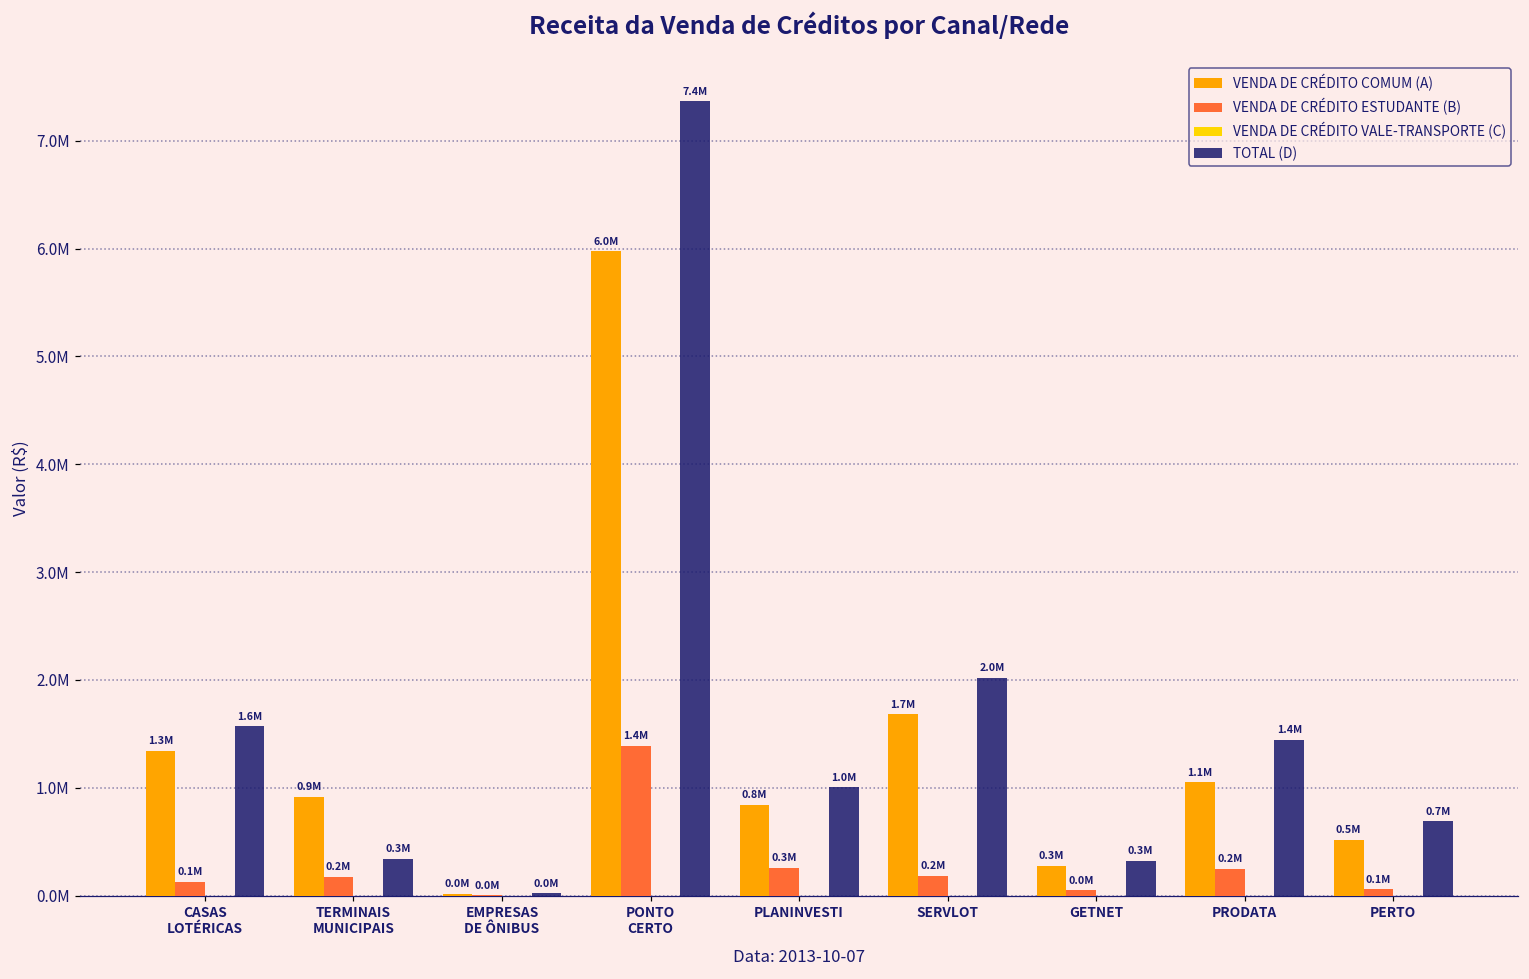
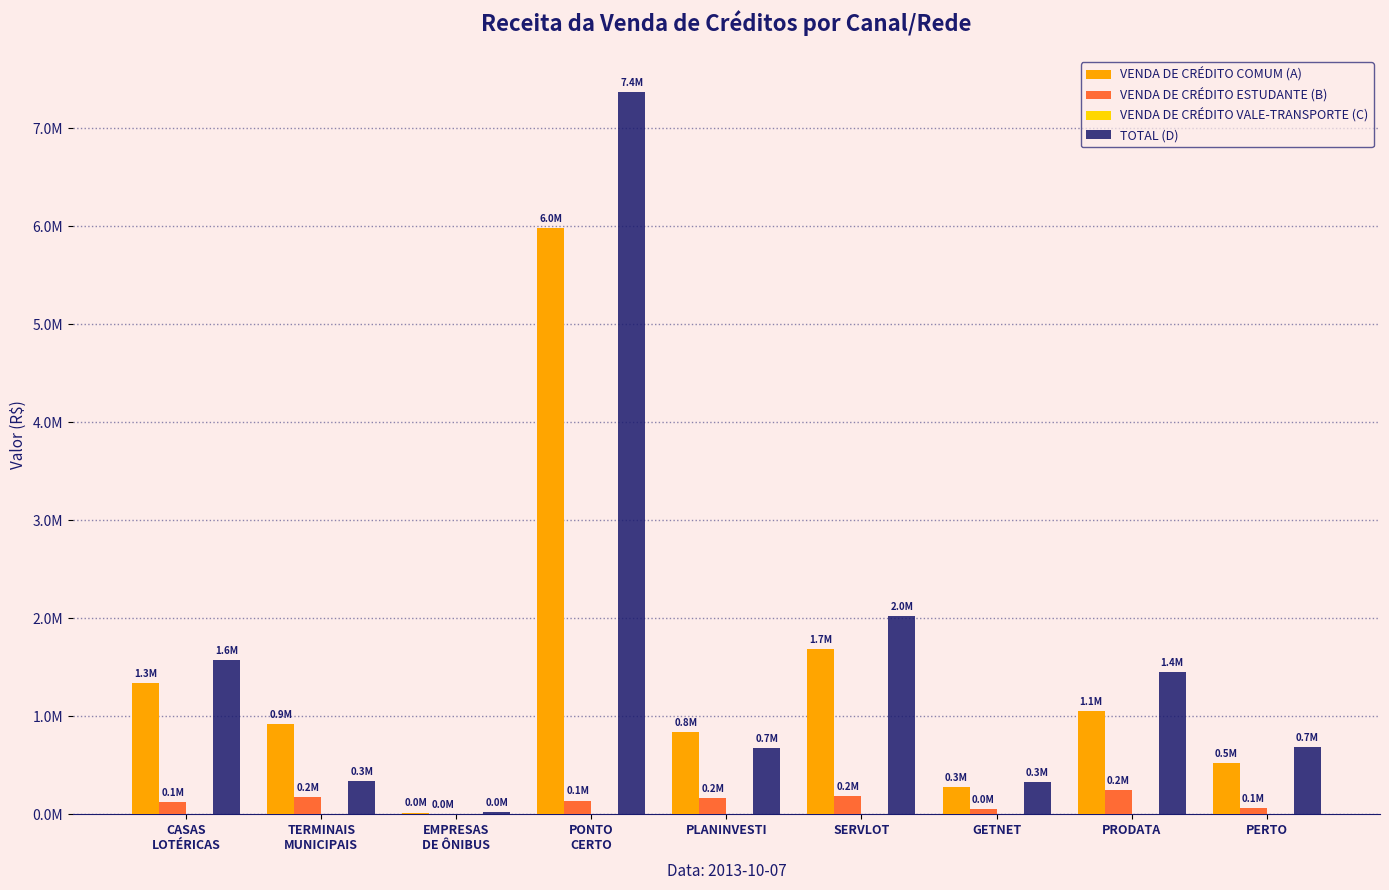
  {
    "VENDA DE CRÉDITO ESTUDANTE (B)": {
      "CASAS LOTÉRICAS": "0.1M",
      "TERMINAIS MUNICIPAIS": "0.2M",
-     "PONTO CERTO": "1.4M",
-     "PLANINVESTI": "0.3M",
+     "PONTO CERTO": "0.1M",
+     "PLANINVESTI": "0.2M",
      "SERVLOT": "0.2M",
      "PRODATA": "0.2M",
      "PERTO": "0.1M"
    },
    "TOTAL (D)": {
      "CASAS LOTÉRICAS": "1.6M",
      "TERMINAIS MUNICIPAIS": "0.3M",
      "PONTO CERTO": "7.4M",
-     "PLANINVESTI": "1.0M",
+     "PLANINVESTI": "0.7M",
      "SERVLOT": "2.0M",
      "GETNET": "0.3M",
      "PRODATA": "1.4M",
      "PERTO": "0.7M"
    }
  }
